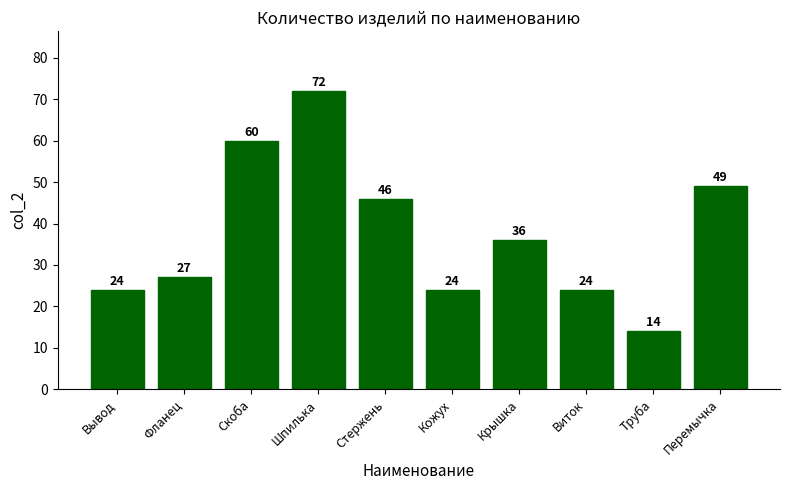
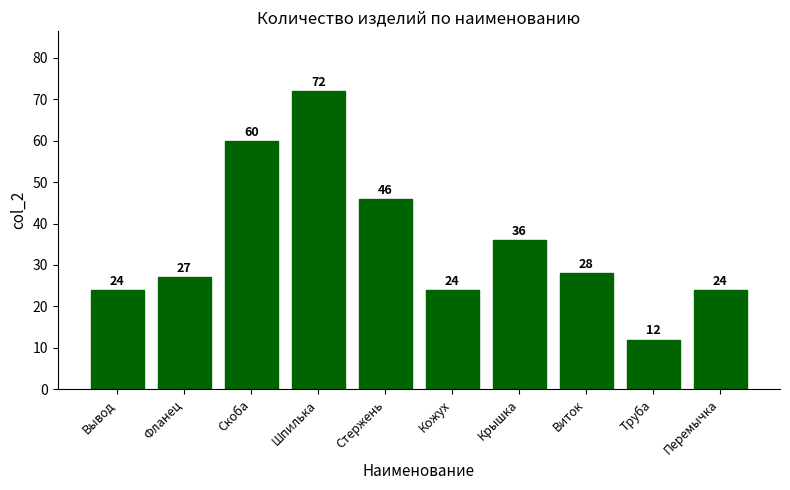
  {
    "Вывод": 24,
    "Фланец": 27,
    "Скоба": 60,
    "Шпилька": 72,
    "Стержень": 46,
    "Кожух": 24,
    "Крышка": 36,
-   "Виток": 24,
-   "Труба": 14,
-   "Перемычка": 49
+   "Виток": 28,
+   "Труба": 12,
+   "Перемычка": 24
  }
